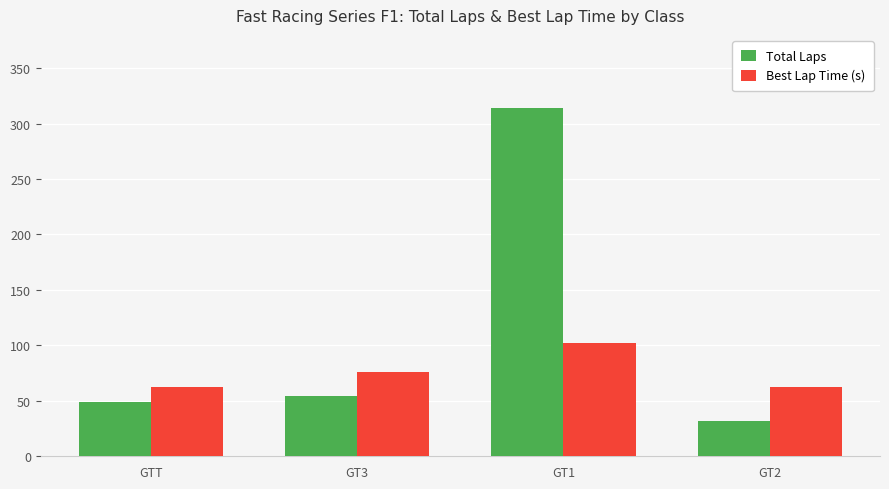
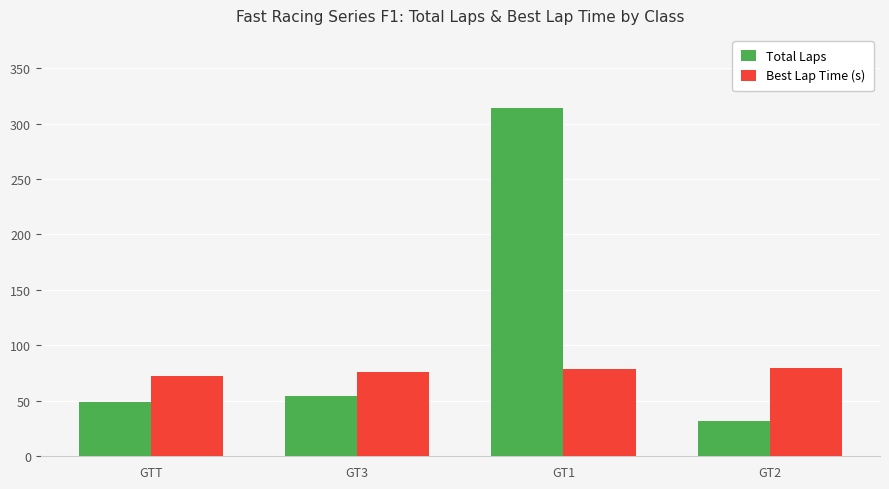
  {
    "Total Laps": {
      "GTT": 49,
      "GT3": 54,
      "GT1": 314,
      "GT2": 32
    },
    "Best Lap Time (s)": {
-     "GTT": 63,
+     "GTT": 73,
      "GT3": 76,
-     "GT1": 102,
-     "GT2": 62
+     "GT1": 79,
+     "GT2": 80
    }
  }
